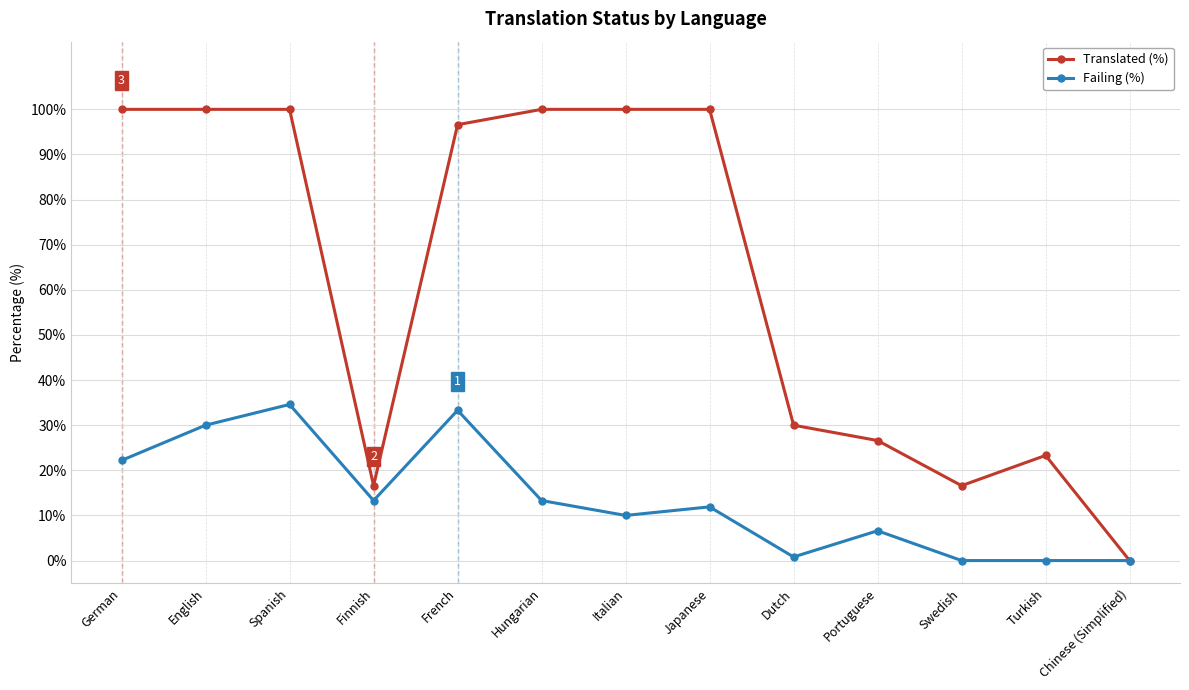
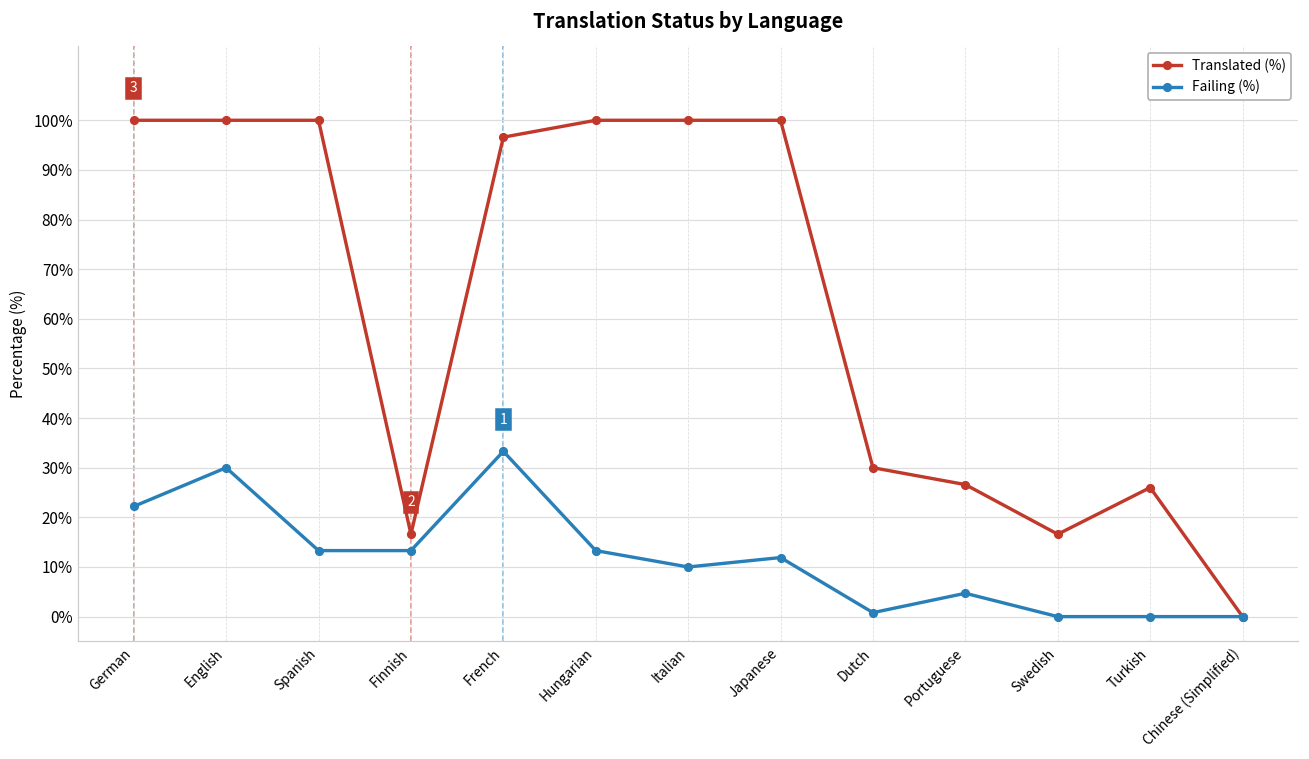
  {
    "Translated (%)": {
      "English": "100%",
      "Spanish": "100%",
      "French": "97%",
      "Hungarian": "100%",
      "Italian": "100%",
      "Japanese": "100%",
      "Dutch": "30%",
      "Portuguese": "27%",
      "Swedish": "17%",
-     "Turkish": "23%"
+     "Turkish": "26%"
    },
    "Failing (%)": {
      "German": "22%",
      "English": "30%",
-     "Spanish": "35%",
+     "Spanish": "13%",
      "Finnish": "13%",
      "Hungarian": "13%",
      "Italian": "10%",
      "Japanese": "12%",
      "Dutch": "1%",
-     "Portuguese": "7%",
+     "Portuguese": "5%",
      "Swedish": "0%",
      "Turkish": "0%"
    }
  }
